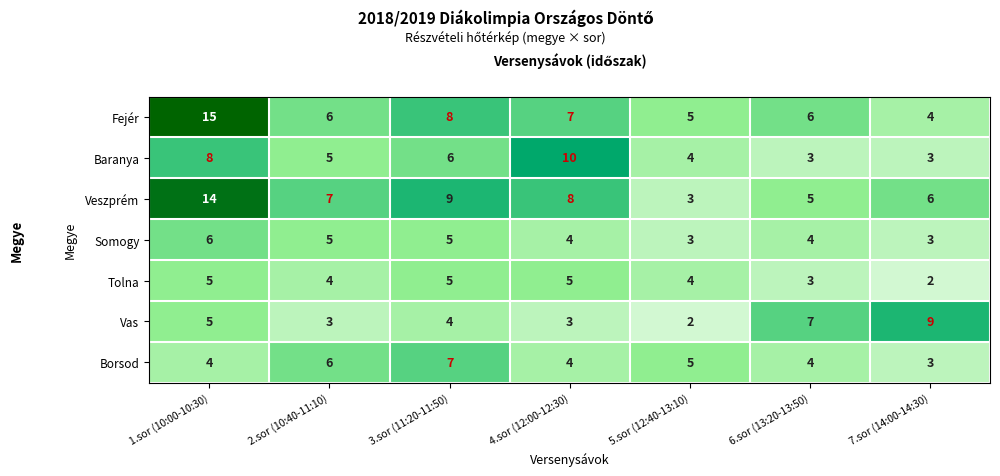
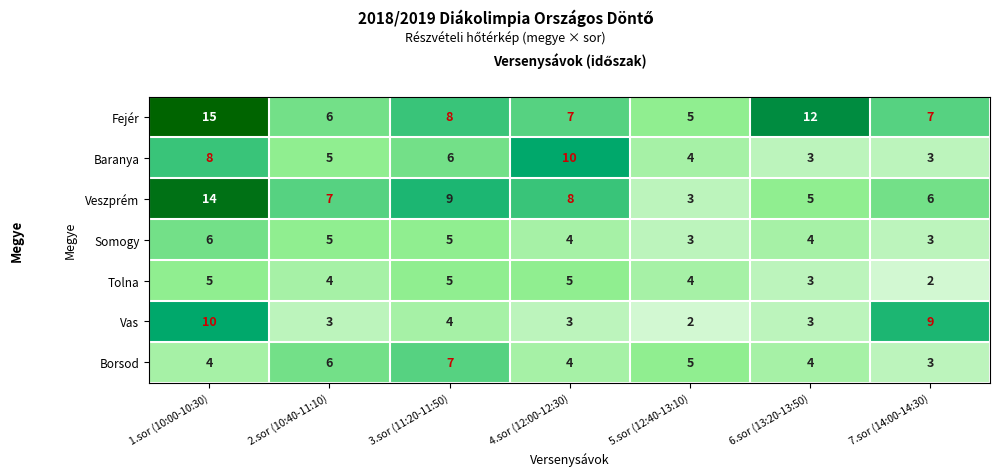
  {
    "Fejér": {
      "1.sor (10:00-10:30)": 15,
      "2.sor (10:40-11:10)": 6,
      "3.sor (11:20-11:50)": 8,
      "4.sor (12:00-12:30)": 7,
      "5.sor (12:40-13:10)": 5,
-     "6.sor (13:20-13:50)": 6,
-     "7.sor (14:00-14:30)": 4
+     "6.sor (13:20-13:50)": 12,
+     "7.sor (14:00-14:30)": 7
    },
    "Baranya": {
      "1.sor (10:00-10:30)": 8,
      "2.sor (10:40-11:10)": 5,
      "3.sor (11:20-11:50)": 6,
      "4.sor (12:00-12:30)": 10,
      "5.sor (12:40-13:10)": 4,
      "6.sor (13:20-13:50)": 3,
      "7.sor (14:00-14:30)": 3
    },
    "Veszprém": {
      "1.sor (10:00-10:30)": 14,
      "2.sor (10:40-11:10)": 7,
      "3.sor (11:20-11:50)": 9,
      "4.sor (12:00-12:30)": 8,
      "5.sor (12:40-13:10)": 3,
      "6.sor (13:20-13:50)": 5,
      "7.sor (14:00-14:30)": 6
    },
    "Somogy": {
      "1.sor (10:00-10:30)": 6,
      "2.sor (10:40-11:10)": 5,
      "3.sor (11:20-11:50)": 5,
      "4.sor (12:00-12:30)": 4,
      "5.sor (12:40-13:10)": 3,
      "6.sor (13:20-13:50)": 4,
      "7.sor (14:00-14:30)": 3
    },
    "Tolna": {
      "1.sor (10:00-10:30)": 5,
      "2.sor (10:40-11:10)": 4,
      "3.sor (11:20-11:50)": 5,
      "4.sor (12:00-12:30)": 5,
      "5.sor (12:40-13:10)": 4,
      "6.sor (13:20-13:50)": 3,
      "7.sor (14:00-14:30)": 2
    },
    "Vas": {
-     "1.sor (10:00-10:30)": 5,
+     "1.sor (10:00-10:30)": 10,
      "2.sor (10:40-11:10)": 3,
      "3.sor (11:20-11:50)": 4,
      "4.sor (12:00-12:30)": 3,
      "5.sor (12:40-13:10)": 2,
-     "6.sor (13:20-13:50)": 7,
+     "6.sor (13:20-13:50)": 3,
      "7.sor (14:00-14:30)": 9
    },
    "Borsod": {
      "1.sor (10:00-10:30)": 4,
      "2.sor (10:40-11:10)": 6,
      "3.sor (11:20-11:50)": 7,
      "4.sor (12:00-12:30)": 4,
      "5.sor (12:40-13:10)": 5,
      "6.sor (13:20-13:50)": 4,
      "7.sor (14:00-14:30)": 3
    }
  }
